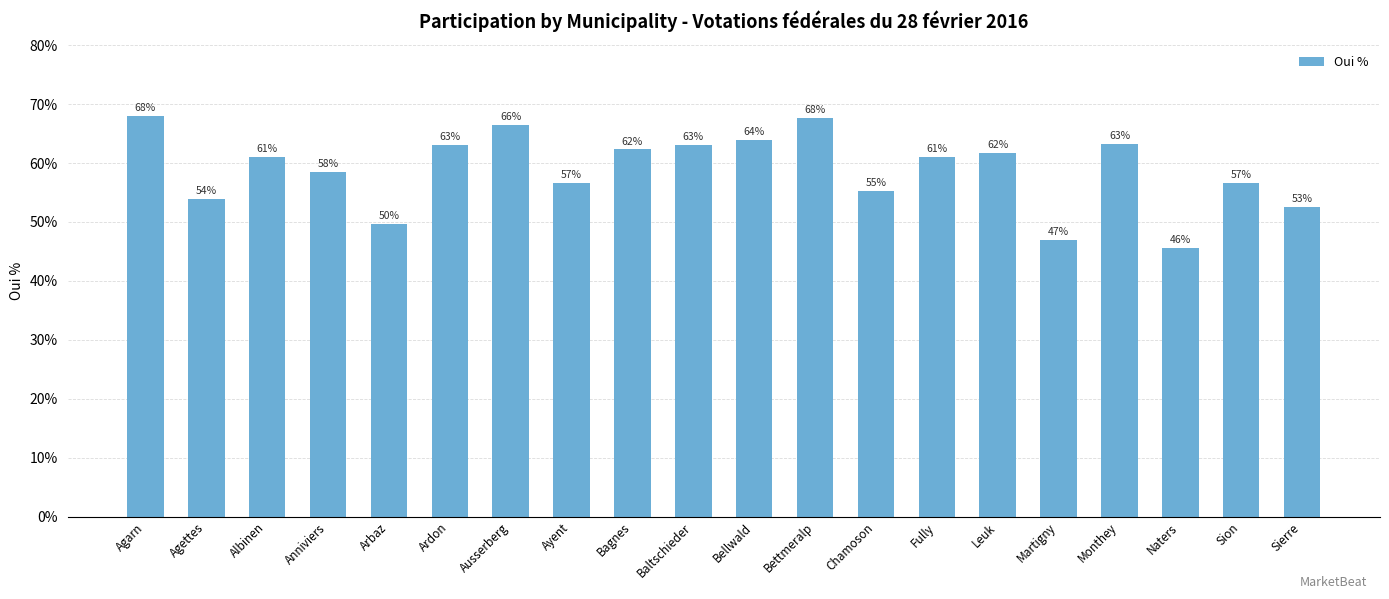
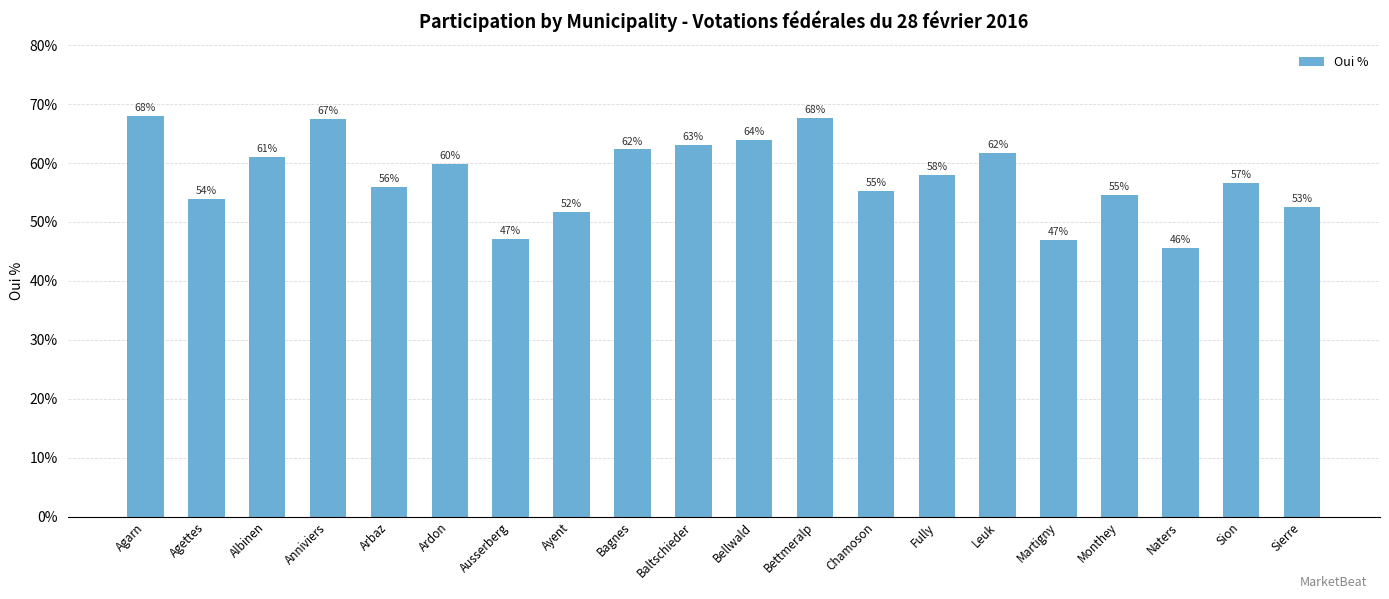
  {
    "Agarn": "68%",
    "Agettes": "54%",
    "Albinen": "61%",
-   "Anniviers": "58%",
-   "Arbaz": "50%",
-   "Ardon": "63%",
-   "Ausserberg": "66%",
-   "Ayent": "57%",
+   "Anniviers": "67%",
+   "Arbaz": "56%",
+   "Ardon": "60%",
+   "Ausserberg": "47%",
+   "Ayent": "52%",
    "Bagnes": "62%",
    "Baltschieder": "63%",
    "Bellwald": "64%",
    "Bettmeralp": "68%",
    "Chamoson": "55%",
-   "Fully": "61%",
+   "Fully": "58%",
    "Leuk": "62%",
    "Martigny": "47%",
-   "Monthey": "63%",
+   "Monthey": "55%",
    "Naters": "46%",
    "Sion": "57%",
    "Sierre": "53%"
  }
